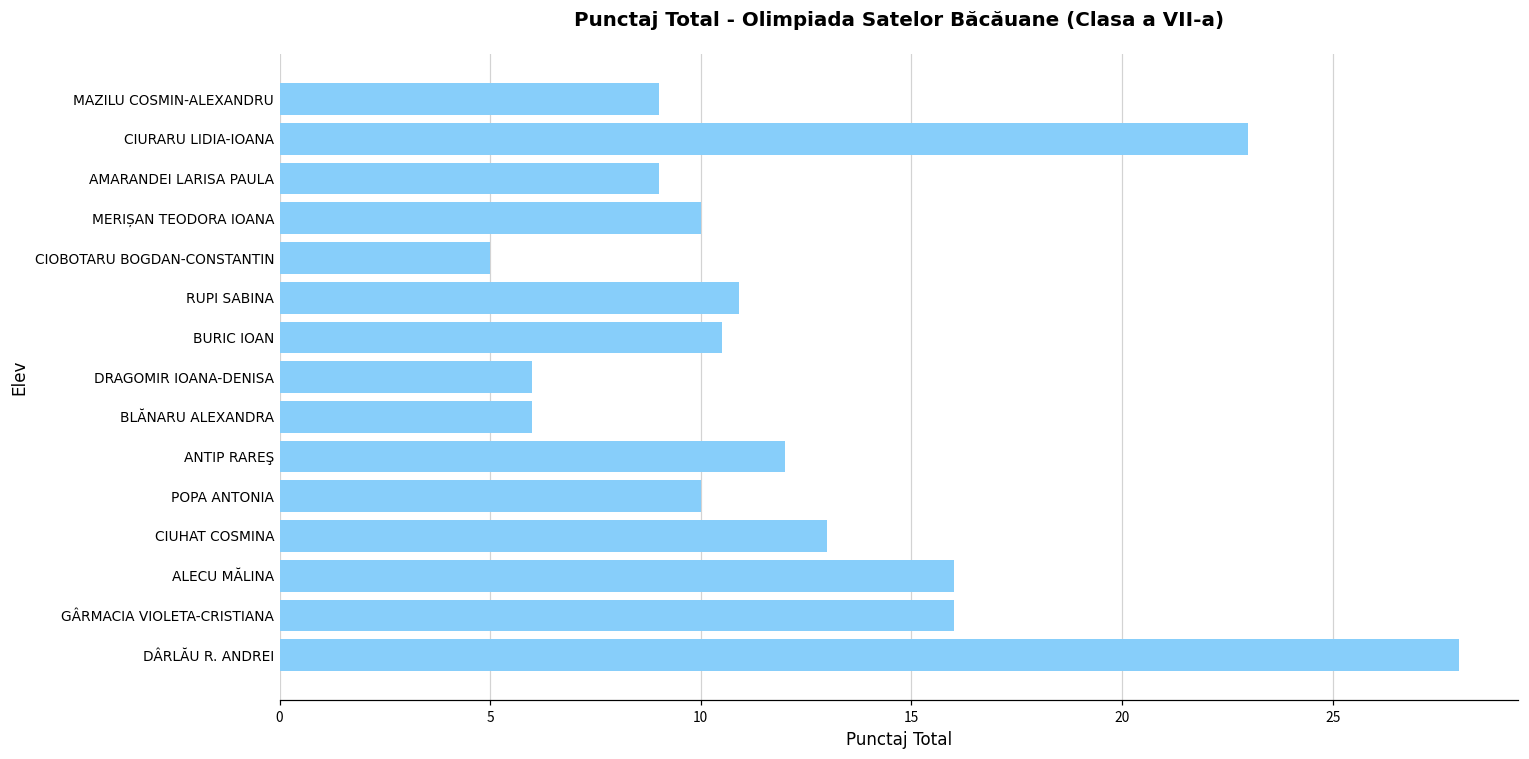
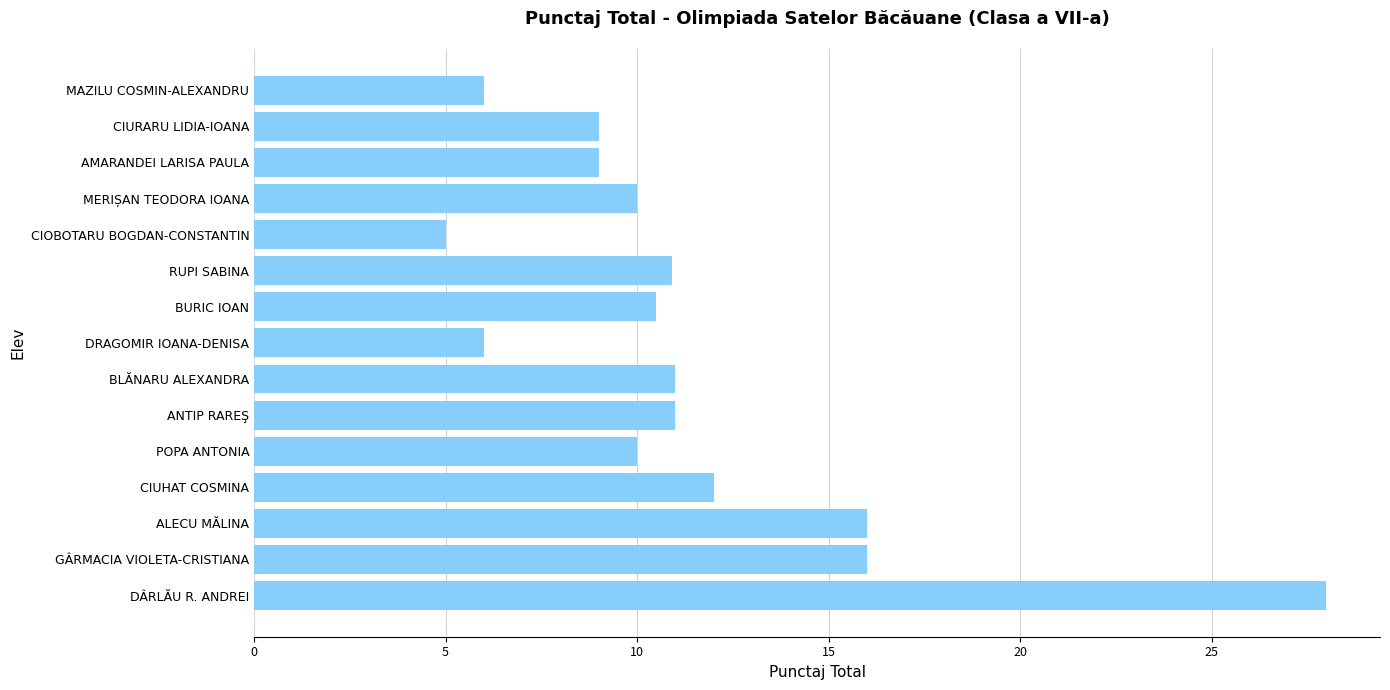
  {
-   "MAZILU COSMIN-ALEXANDRU": 9,
-   "CIURARU LIDIA-IOANA": 23,
+   "MAZILU COSMIN-ALEXANDRU": 6,
+   "CIURARU LIDIA-IOANA": 9,
    "AMARANDEI LARISA PAULA": 9,
    "MERIȘAN TEODORA IOANA": 10,
    "CIOBOTARU BOGDAN-CONSTANTIN": 5,
    "RUPI SABINA": 10.9,
    "BURIC IOAN": 10.5,
    "DRAGOMIR IOANA-DENISA": 6,
-   "BLĂNARU ALEXANDRA": 6,
-   "ANTIP RAREŞ": 12,
+   "BLĂNARU ALEXANDRA": 11,
+   "ANTIP RAREŞ": 11,
    "POPA ANTONIA": 10,
-   "CIUHAT COSMINA": 13,
+   "CIUHAT COSMINA": 12,
    "ALECU MĂLINA": 16,
    "GÂRMACIA VIOLETA-CRISTIANA": 16,
    "DÂRLĂU R. ANDREI": 28
  }
